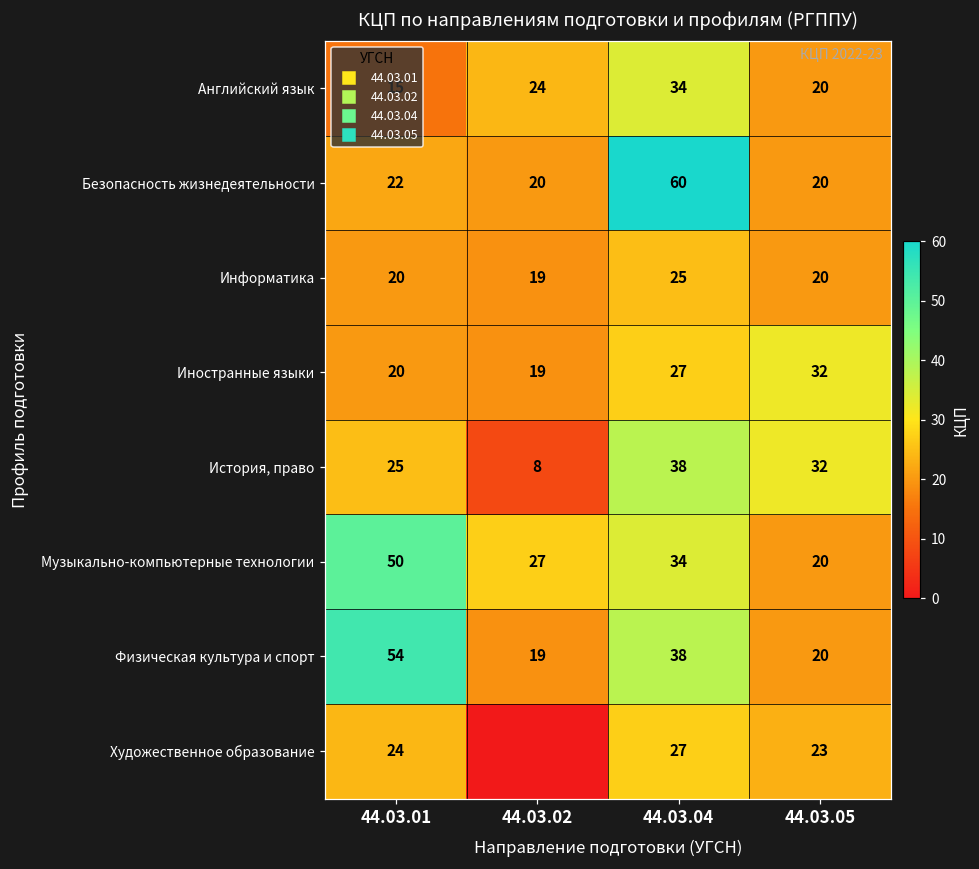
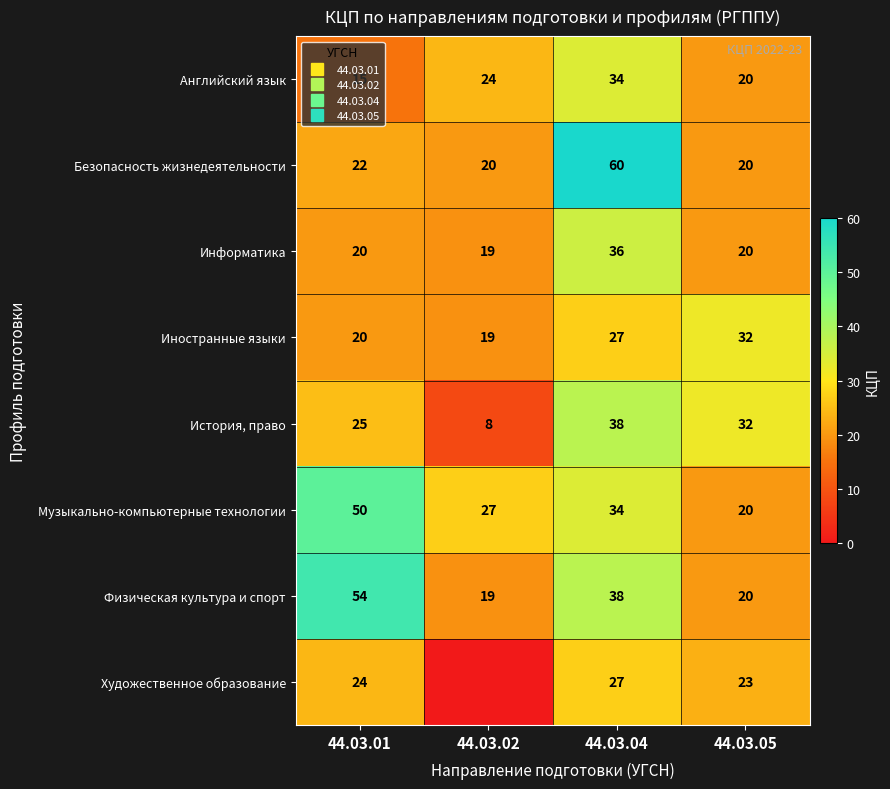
  {
    "Английский язык": {
      "44.03.02": 24,
      "44.03.04": 34
    },
    "Безопасность жизнедеятельности": {
      "44.03.01": 22,
      "44.03.02": 20,
      "44.03.04": 60,
      "44.03.05": 20
    },
    "Информатика": {
      "44.03.01": 20,
      "44.03.02": 19,
-     "44.03.04": 25,
+     "44.03.04": 36,
      "44.03.05": 20
    },
    "Иностранные языки": {
      "44.03.01": 20,
      "44.03.02": 19,
      "44.03.04": 27,
      "44.03.05": 32
    },
    "История, право": {
      "44.03.01": 25,
      "44.03.02": 8,
      "44.03.04": 38,
      "44.03.05": 32
    },
    "Музыкально-компьютерные технологии": {
      "44.03.01": 50,
      "44.03.02": 27,
      "44.03.04": 34,
      "44.03.05": 20
    },
    "Физическая культура и спорт": {
      "44.03.01": 54,
      "44.03.02": 19,
      "44.03.04": 38,
      "44.03.05": 20
    },
    "Художественное образование": {
      "44.03.01": 24,
      "44.03.04": 27,
      "44.03.05": 23
    }
  }
